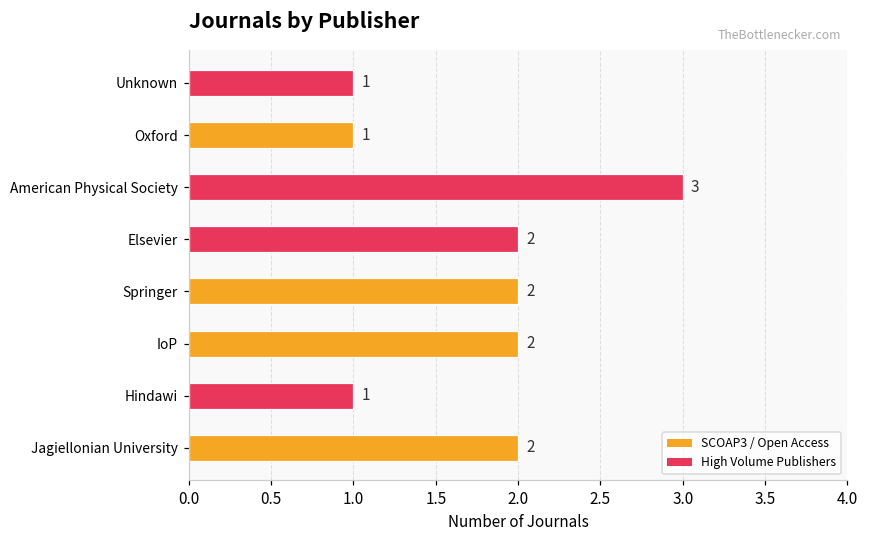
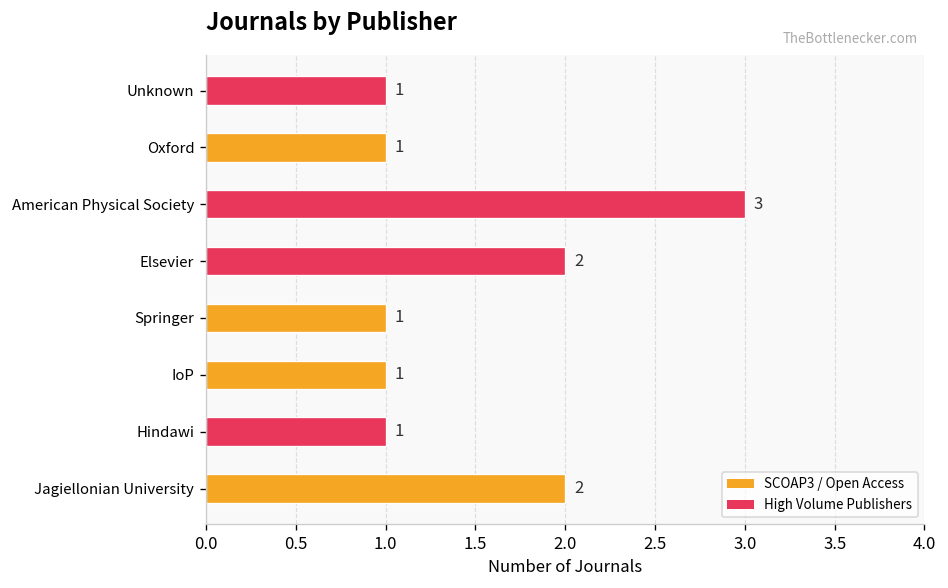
  {
    "Unknown": 1,
    "Oxford": 1,
    "American Physical Society": 3,
    "Elsevier": 2,
-   "Springer": 2,
-   "IoP": 2,
+   "Springer": 1,
+   "IoP": 1,
    "Hindawi": 1,
    "Jagiellonian University": 2
  }
